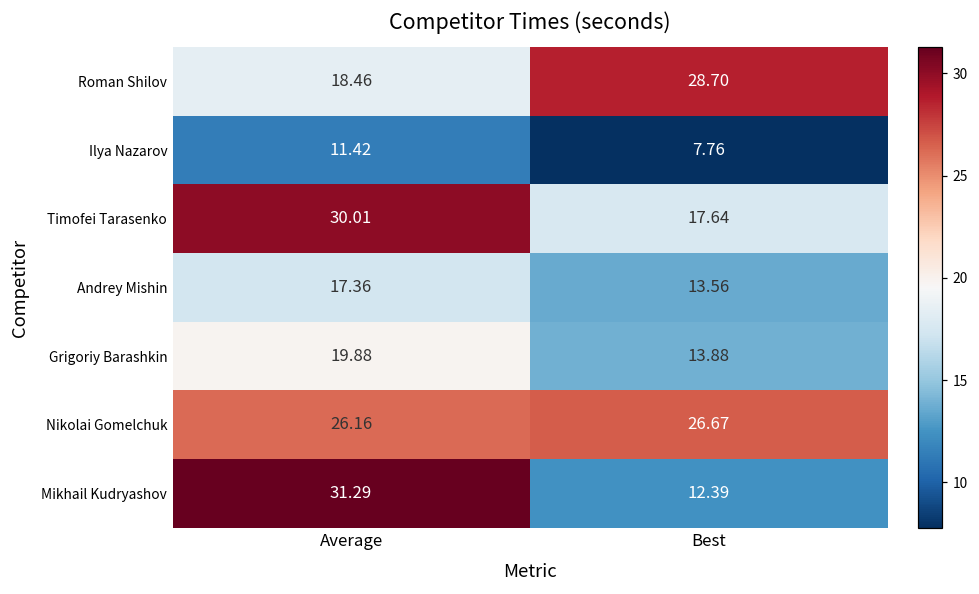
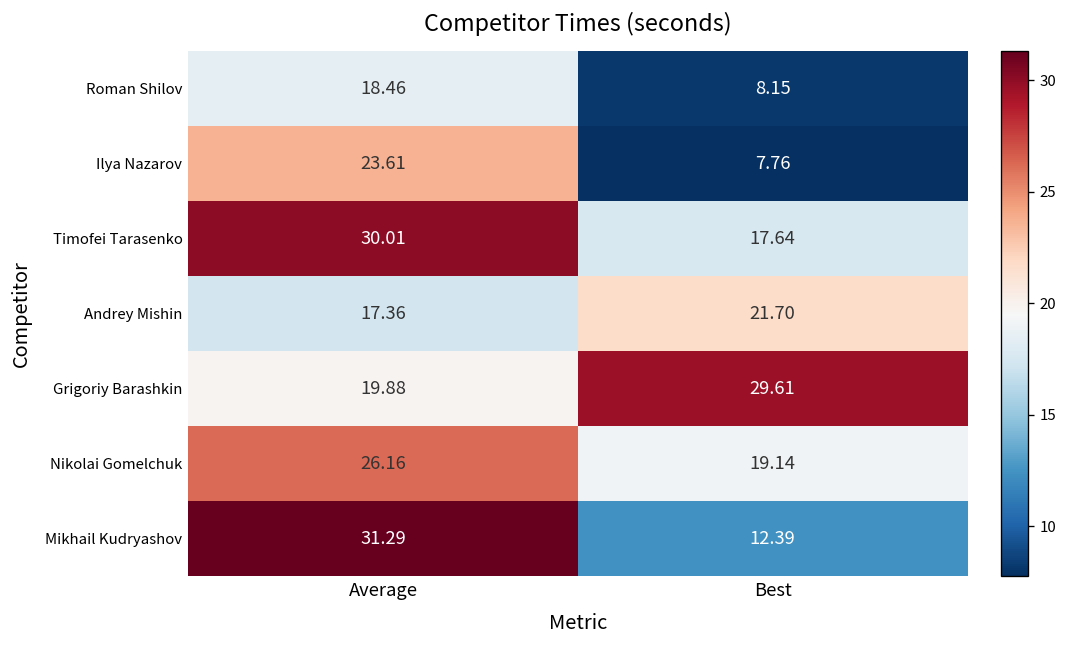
  {
    "Roman Shilov": {
      "Average": 18.46,
-     "Best": 28.70
+     "Best": 8.15
    },
    "Ilya Nazarov": {
-     "Average": 11.42,
+     "Average": 23.61,
      "Best": 7.76
    },
    "Timofei Tarasenko": {
      "Average": 30.01,
      "Best": 17.64
    },
    "Andrey Mishin": {
      "Average": 17.36,
-     "Best": 13.56
+     "Best": 21.70
    },
    "Grigoriy Barashkin": {
      "Average": 19.88,
-     "Best": 13.88
+     "Best": 29.61
    },
    "Nikolai Gomelchuk": {
      "Average": 26.16,
-     "Best": 26.67
+     "Best": 19.14
    },
    "Mikhail Kudryashov": {
      "Average": 31.29,
      "Best": 12.39
    }
  }
